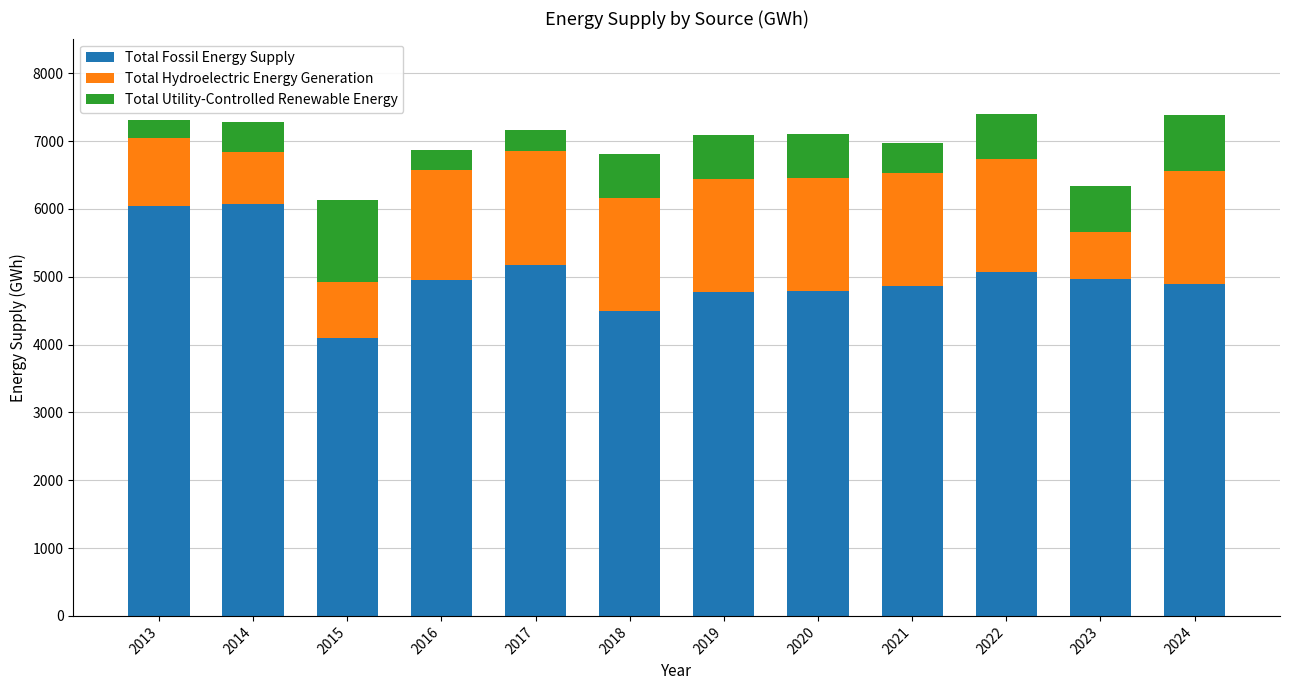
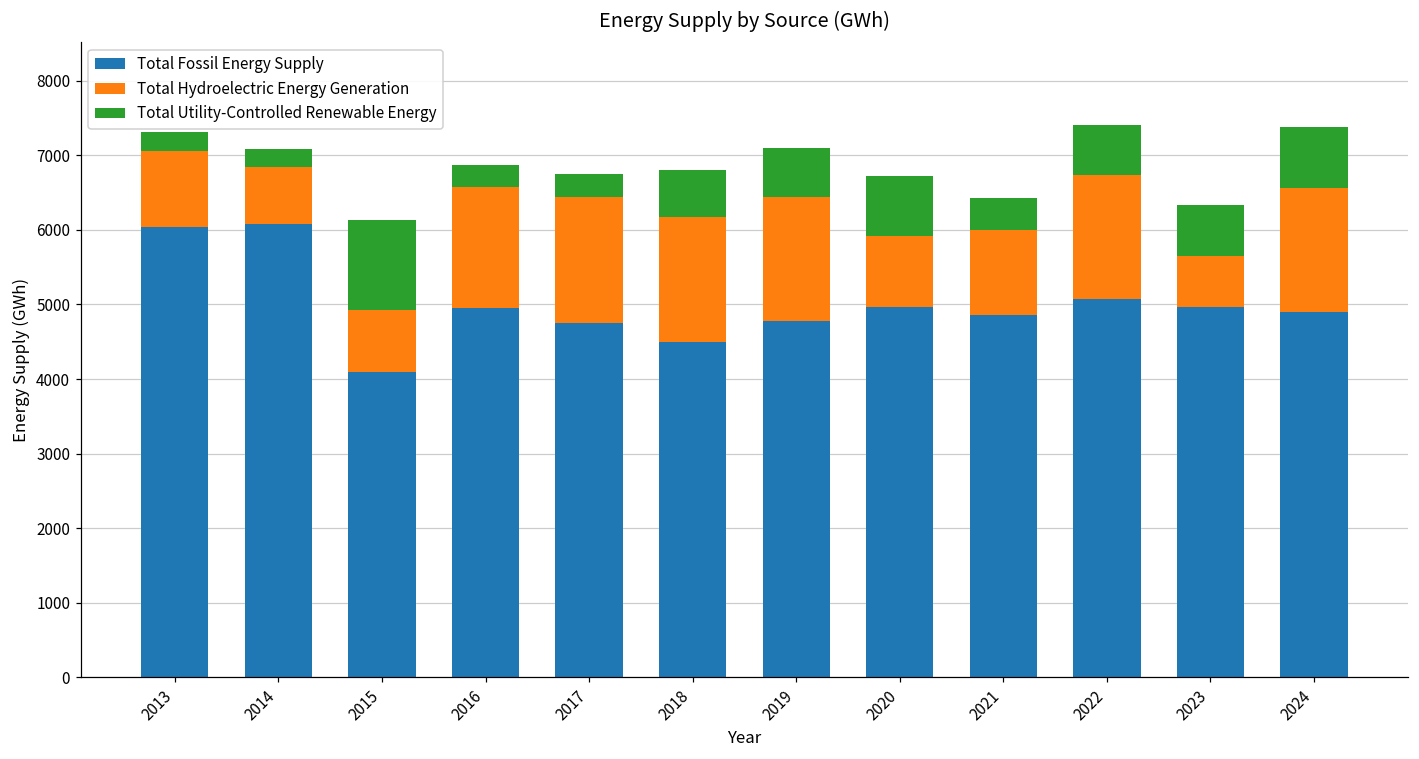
  {
    "Total Fossil Energy Supply": {
      "2013": 6000,
      "2014": 6100,
      "2015": 4100,
      "2016": 5000,
-     "2017": 5200,
+     "2017": 4800,
      "2018": 4500,
      "2019": 4800,
-     "2020": 4800,
+     "2020": 5000,
      "2021": 4900,
      "2022": 5100,
      "2023": 5000,
      "2024": 4900
    },
    "Total Hydroelectric Energy Generation": {
      "2013": 1000,
      "2014": 800,
      "2015": 800,
      "2016": 1600,
      "2017": 1700,
      "2018": 1700,
      "2019": 1700,
-     "2020": 1700,
-     "2021": 1700,
+     "2020": 1000,
+     "2021": 1100,
      "2022": 1700,
      "2023": 700,
      "2024": 1700
    },
    "Total Utility-Controlled Renewable Energy": {
      "2013": 300,
-     "2014": 400,
+     "2014": 200,
      "2015": 1200,
      "2016": 300,
      "2017": 300,
      "2018": 600,
      "2019": 700,
-     "2020": 700,
+     "2020": 800,
      "2021": 400,
      "2022": 700,
      "2023": 700,
      "2024": 800
    }
  }
